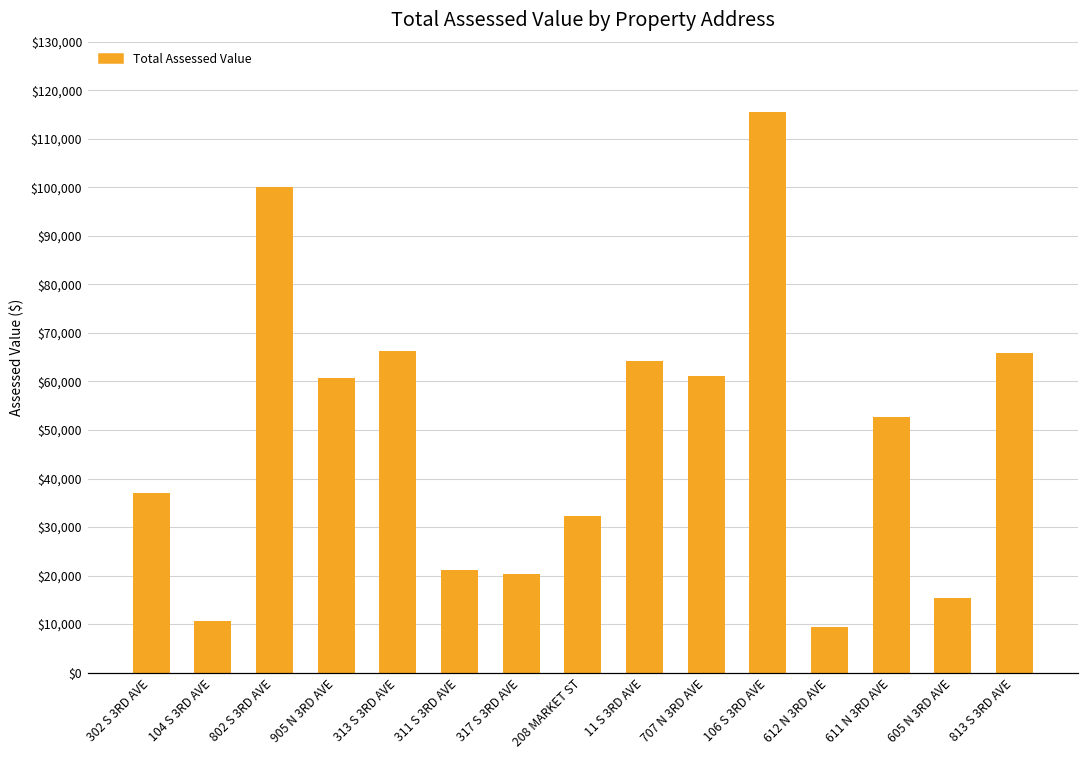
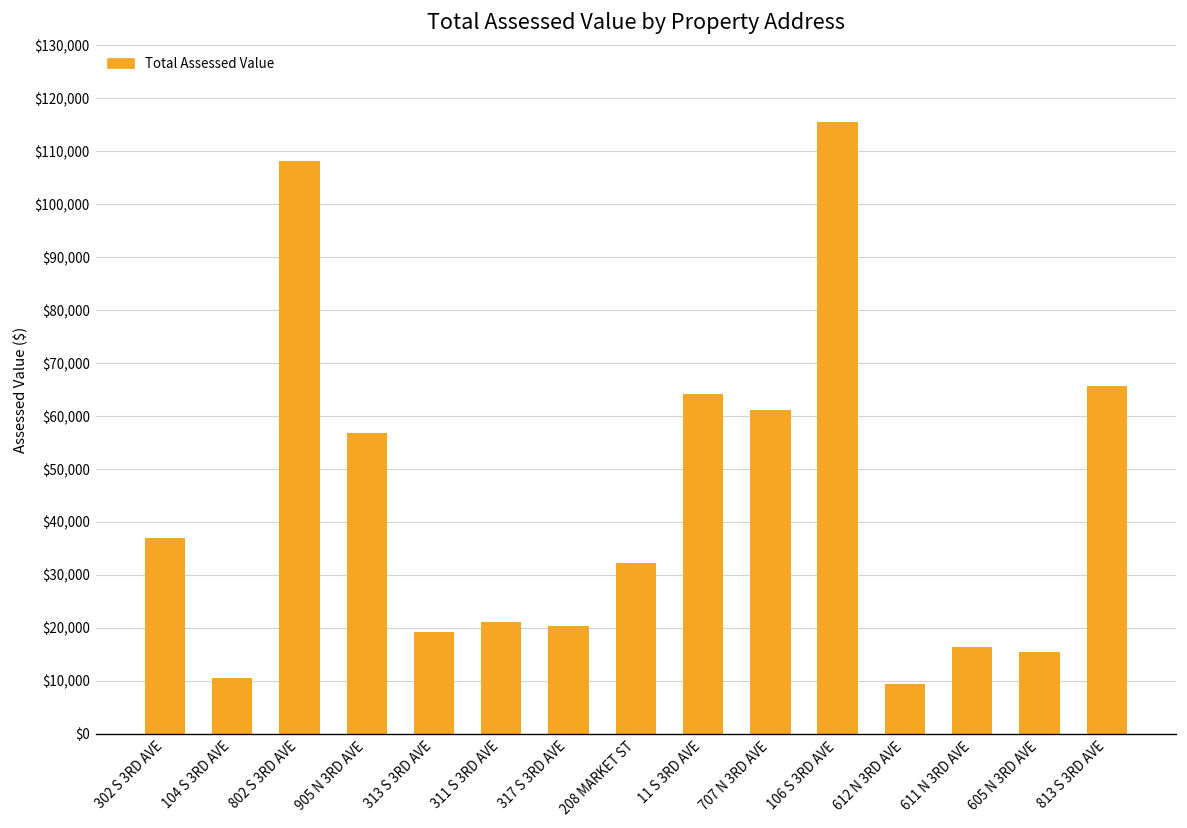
  {
    "302 S 3RD AVE": "$37,000",
    "104 S 3RD AVE": "$11,000",
-   "802 S 3RD AVE": "$100,000",
-   "905 N 3RD AVE": "$61,000",
-   "313 S 3RD AVE": "$66,000",
+   "802 S 3RD AVE": "$108,000",
+   "905 N 3RD AVE": "$57,000",
+   "313 S 3RD AVE": "$19,000",
    "311 S 3RD AVE": "$21,000",
    "317 S 3RD AVE": "$20,000",
    "208 MARKET ST": "$32,000",
    "11 S 3RD AVE": "$64,000",
    "707 N 3RD AVE": "$61,000",
    "106 S 3RD AVE": "$116,000",
    "612 N 3RD AVE": "$9,000",
-   "611 N 3RD AVE": "$53,000",
+   "611 N 3RD AVE": "$16,000",
    "605 N 3RD AVE": "$15,000",
    "813 S 3RD AVE": "$66,000"
  }
